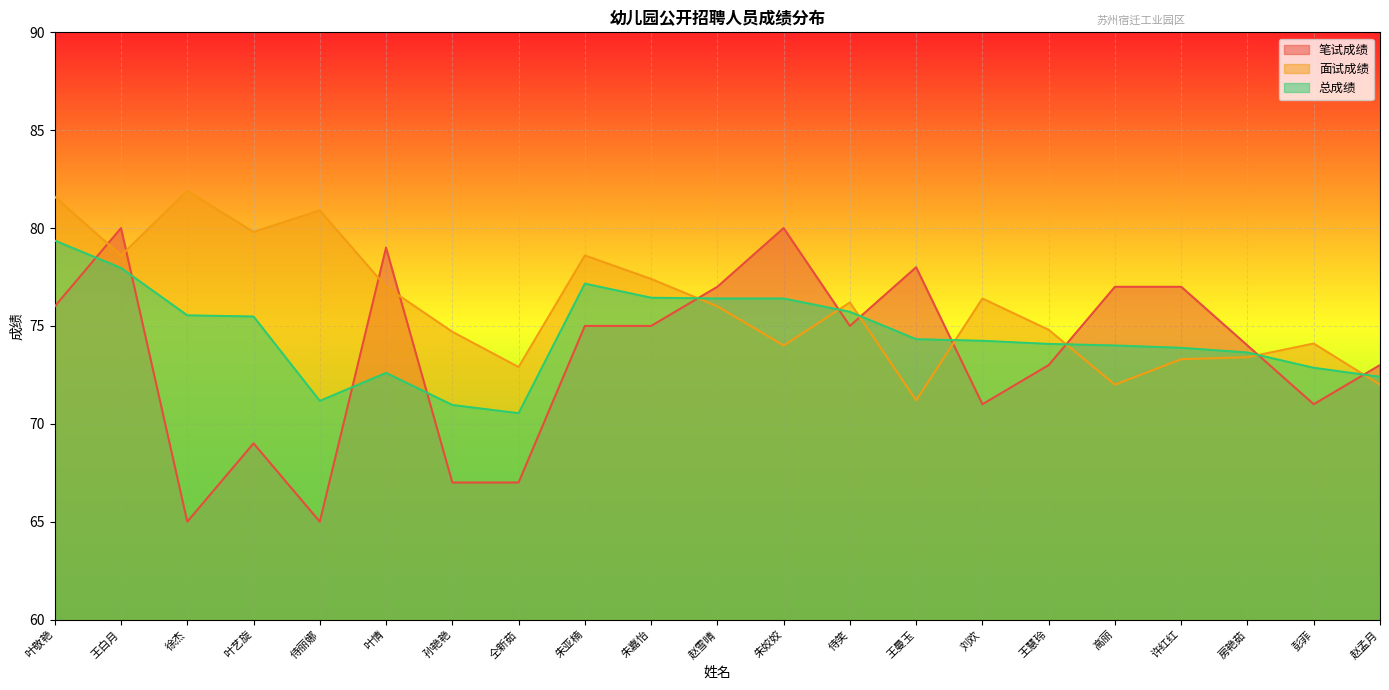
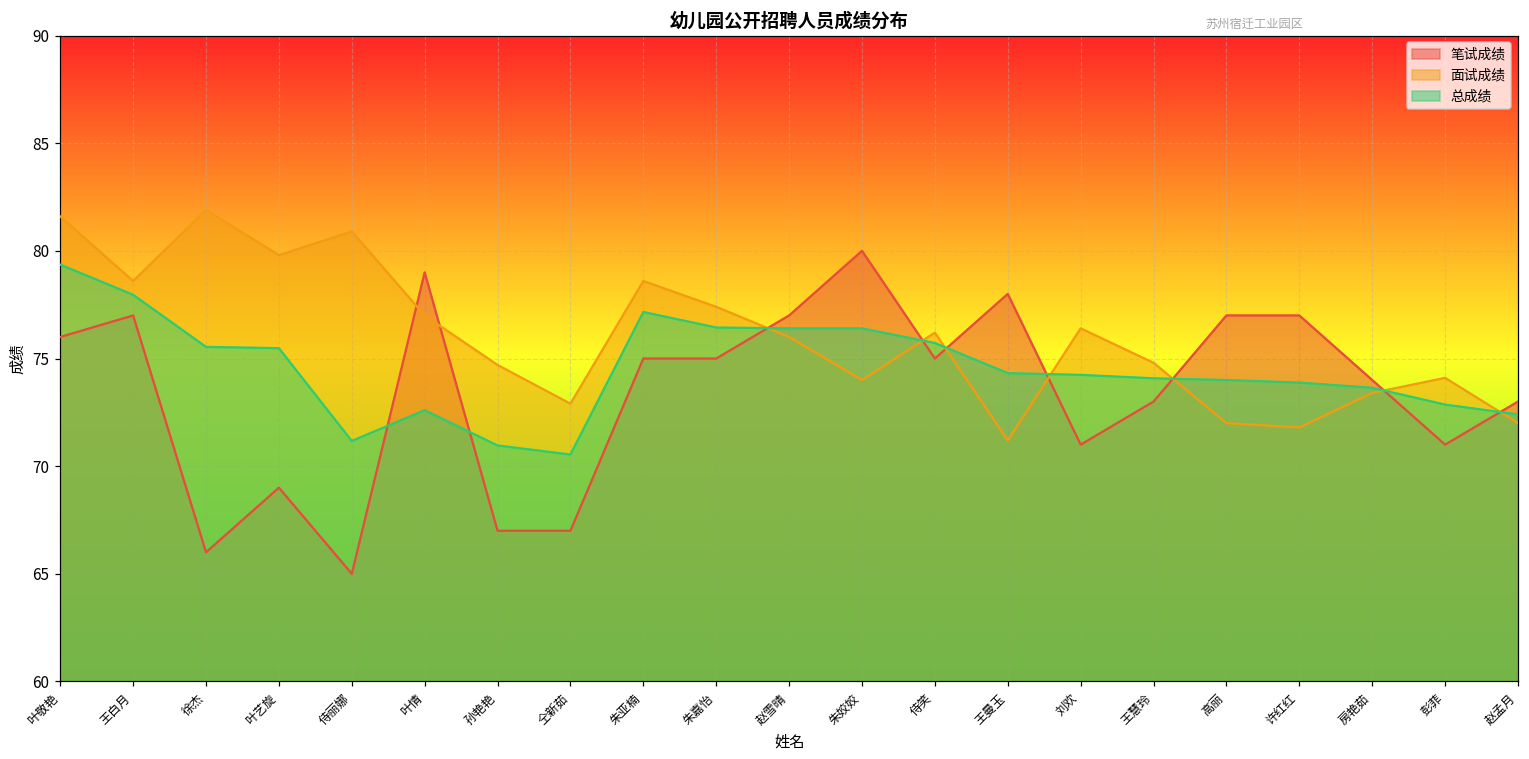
  {
    "笔试成绩": {
      "叶敬艳": 76,
-     "王白月": 80,
-     "徐杰": 65,
+     "王白月": 77,
+     "徐杰": 66,
      "叶艺旋": 69,
      "侍丽娜": 65,
      "叶情": 79,
      "孙艳艳": 67,
      "仝新茹": 67,
      "朱亚楠": 75,
      "朱嘉怡": 75,
      "赵雪晴": 77,
      "朱姣姣": 80,
      "侍笑": 75,
      "王曼玉": 78,
      "刘欢": 71,
      "王慧玲": 73,
      "高丽": 77,
      "许红红": 77,
      "房艳茹": 74,
      "彭菲": 71,
      "赵孟月": 73
    },
    "面试成绩": {
      "叶敬艳": 81.6,
      "王白月": 78.6,
      "徐杰": 81.9,
      "叶艺旋": 79.8,
      "侍丽娜": 80.9,
      "叶情": 77.0,
      "孙艳艳": 74.7,
      "仝新茹": 72.9,
      "朱亚楠": 78.6,
      "朱嘉怡": 77.4,
      "赵雪晴": 76.0,
      "朱姣姣": 74.0,
      "侍笑": 76.2,
      "王曼玉": 71.2,
      "刘欢": 76.4,
      "王慧玲": 74.8,
      "高丽": 72.0,
-     "许红红": 73.3,
+     "许红红": 71.8,
      "房艳茹": 73.4,
      "彭菲": 74.1,
      "赵孟月": 72.0
    },
    "总成绩": {
      "叶敬艳": 79.4,
      "王白月": 78.0,
      "徐杰": 75.5,
      "叶艺旋": 75.5,
      "侍丽娜": 71.2,
      "叶情": 72.6,
      "孙艳艳": 71.0,
      "仝新茹": 70.5,
      "朱亚楠": 77.2,
      "朱嘉怡": 76.4,
      "赵雪晴": 76.4,
      "朱姣姣": 76.4,
      "侍笑": 75.7,
      "王曼玉": 74.3,
      "刘欢": 74.2,
      "王慧玲": 74.1,
      "高丽": 74.0,
      "许红红": 73.9,
      "房艳茹": 73.6,
      "彭菲": 72.9,
      "赵孟月": 72.4
    }
  }
